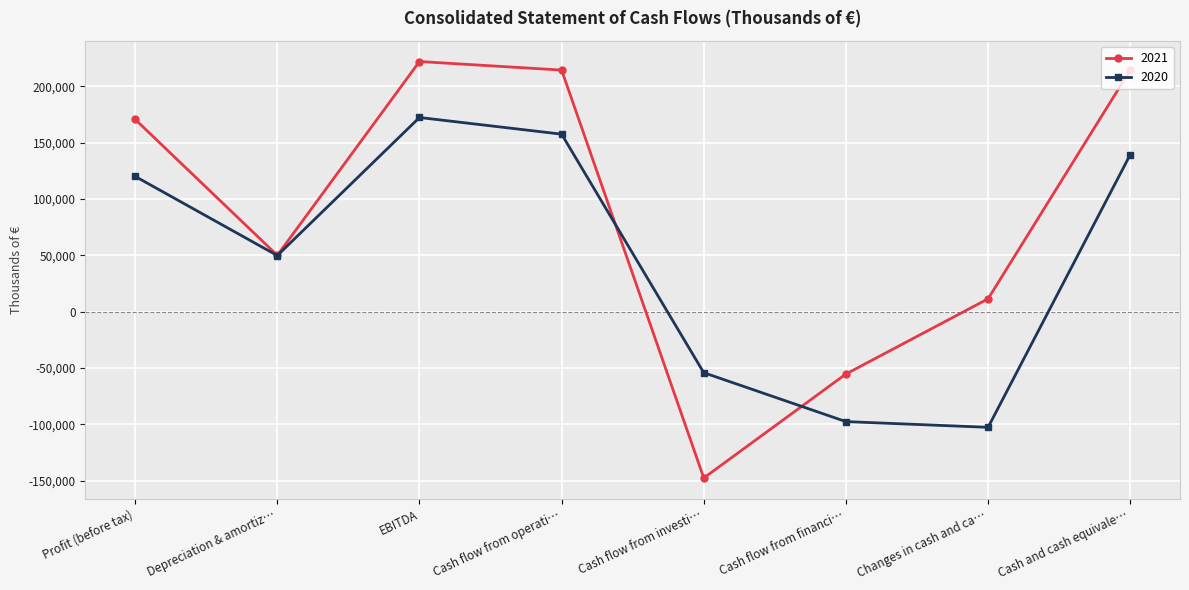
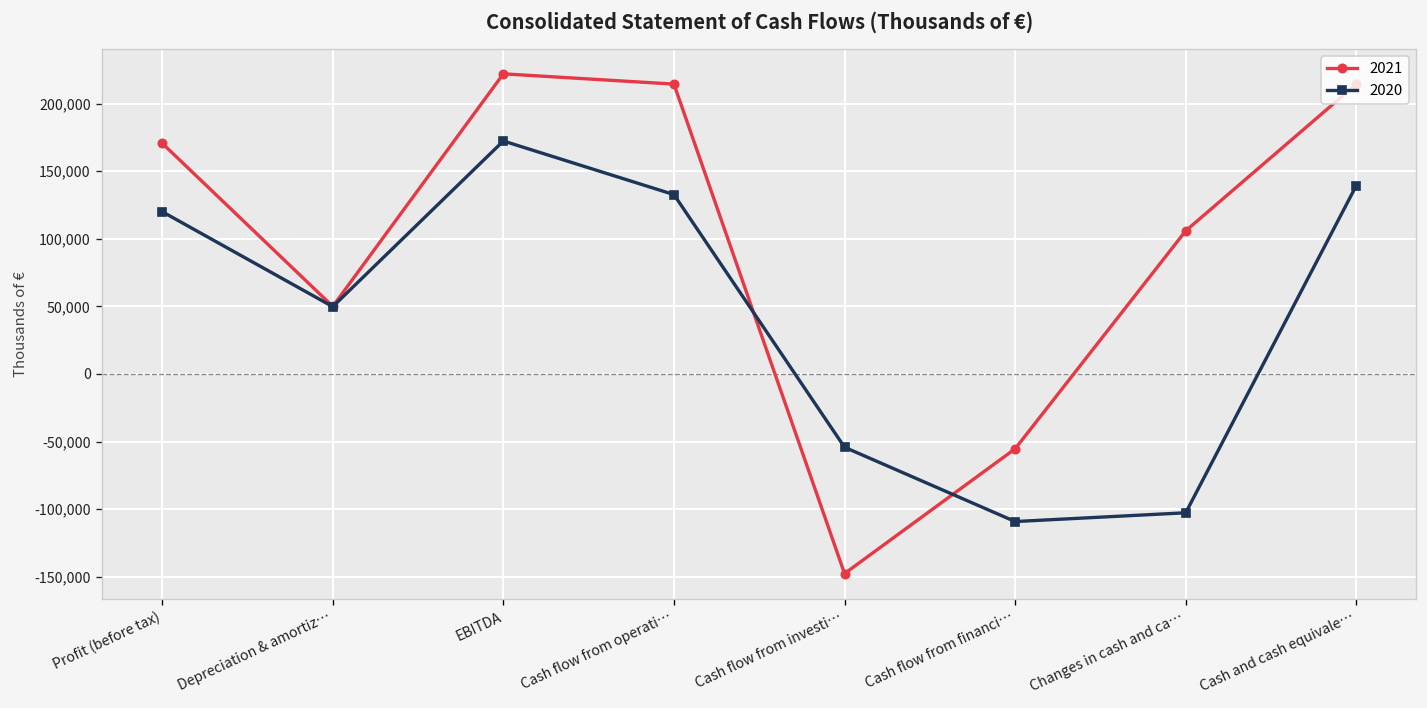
  {
    "2021": {
      "Profit (before tax)": "171,000",
      "EBITDA": "222,000",
      "Cash flow from operati…": "214,000",
      "Cash flow from investi…": "-148,000",
      "Cash flow from financi…": "-55,000",
-     "Changes in cash and ca…": "11,000"
+     "Changes in cash and ca…": "106,000"
    },
    "2020": {
      "Profit (before tax)": "120,000",
      "EBITDA": "172,000",
-     "Cash flow from operati…": "157,000",
+     "Cash flow from operati…": "133,000",
      "Cash flow from investi…": "-54,000",
-     "Cash flow from financi…": "-98,000",
+     "Cash flow from financi…": "-109,000",
      "Changes in cash and ca…": "-103,000",
      "Cash and cash equivale…": "139,000"
    }
  }
